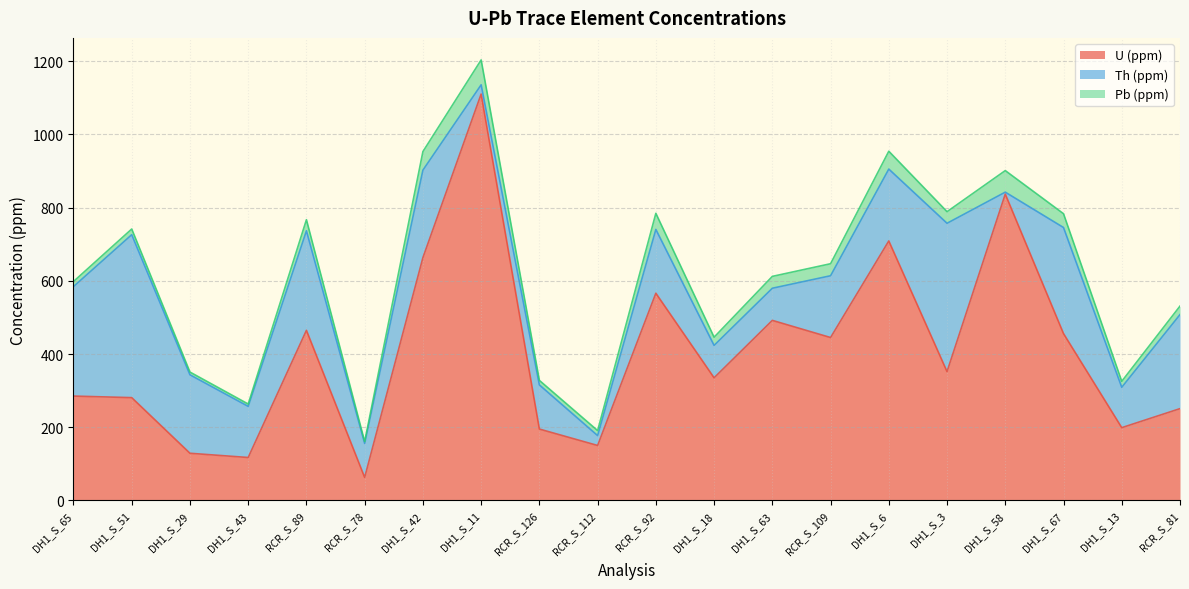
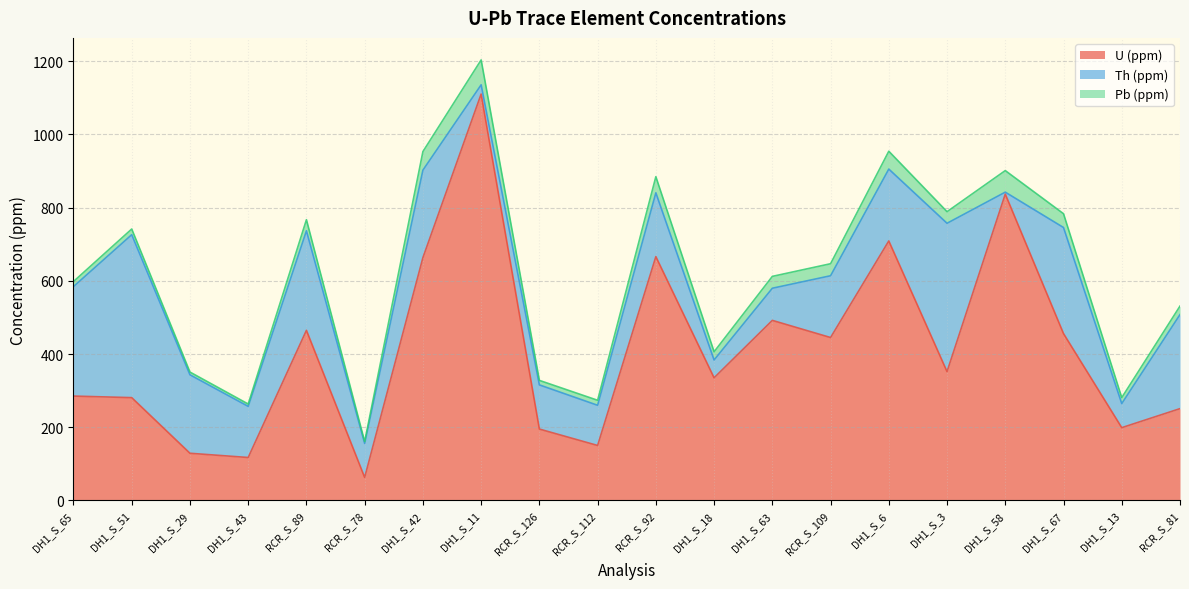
  {
    "U (ppm)": {
      "DH1_S_65": 290,
      "DH1_S_51": 280,
      "DH1_S_29": 130,
      "DH1_S_43": 120,
      "RCR_S_89": 460,
      "RCR_S_78": 60,
      "DH1_S_42": 660,
      "DH1_S_11": 1110,
      "RCR_S_126": 200,
      "RCR_S_112": 150,
-     "RCR_S_92": 570,
+     "RCR_S_92": 670,
      "DH1_S_18": 340,
      "DH1_S_63": 490,
      "RCR_S_109": 450,
      "DH1_S_6": 710,
      "DH1_S_3": 350,
      "DH1_S_67": 460,
      "DH1_S_13": 200,
      "RCR_S_81": 250
    },
    "Th (ppm)": {
      "DH1_S_65": 300,
      "DH1_S_51": 450,
      "DH1_S_29": 210,
      "RCR_S_89": 270,
      "DH1_S_42": 240,
      "DH1_S_11": 30,
      "RCR_S_126": 120,
-     "RCR_S_112": 30,
+     "RCR_S_112": 110,
      "RCR_S_92": 170,
-     "DH1_S_18": 90,
+     "DH1_S_18": 50,
      "DH1_S_63": 90,
      "RCR_S_109": 170,
      "DH1_S_6": 200,
      "DH1_S_3": 410,
      "DH1_S_67": 290,
-     "DH1_S_13": 110,
+     "DH1_S_13": 70,
      "RCR_S_81": 260
    },
    "Pb (ppm)": {
      "DH1_S_65": 10,
      "DH1_S_51": 20,
      "DH1_S_29": 10,
      "RCR_S_89": 30,
      "DH1_S_42": 50,
      "DH1_S_11": 70,
      "RCR_S_126": 10,
      "RCR_S_112": 10,
      "RCR_S_92": 40,
      "DH1_S_18": 20,
      "DH1_S_63": 30,
      "RCR_S_109": 30,
      "DH1_S_6": 50,
      "DH1_S_3": 30,
      "DH1_S_58": 60,
      "DH1_S_67": 40,
      "DH1_S_13": 20,
      "RCR_S_81": 20
    }
  }
